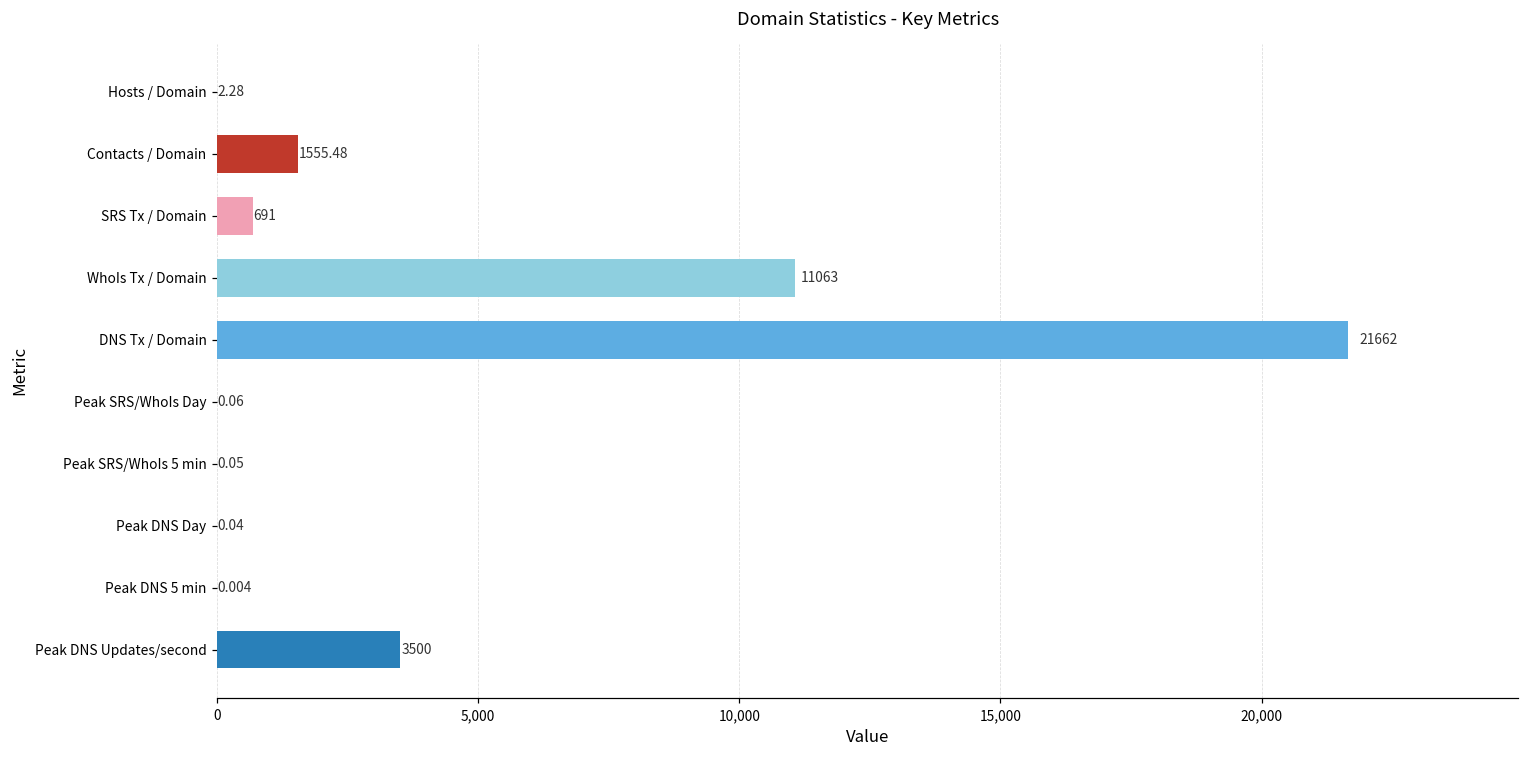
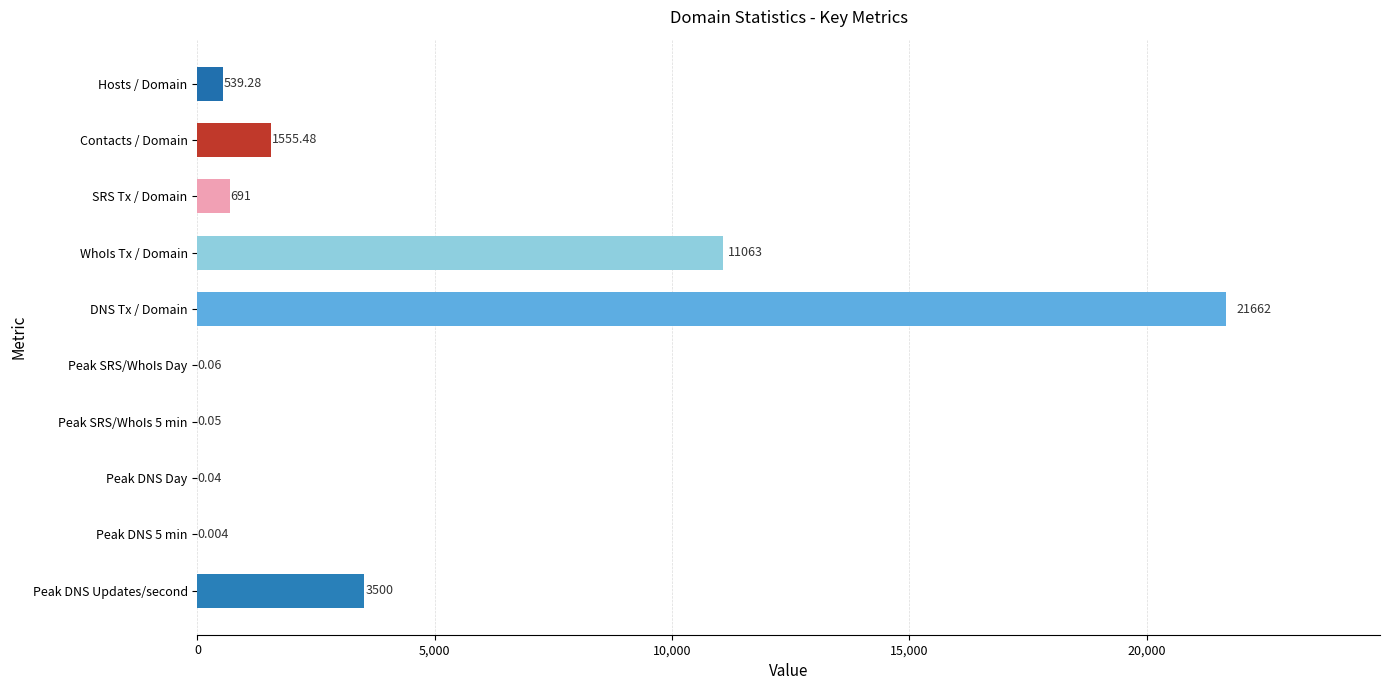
  {
-   "Hosts / Domain": 2.28,
+   "Hosts / Domain": 539.28,
    "Contacts / Domain": 1555.48,
    "SRS Tx / Domain": 691,
    "WhoIs Tx / Domain": 11063,
    "DNS Tx / Domain": 21662,
    "Peak SRS/WhoIs Day": 0.06,
    "Peak SRS/WhoIs 5 min": 0.05,
    "Peak DNS Day": 0.04,
    "Peak DNS 5 min": 0.004,
    "Peak DNS Updates/second": 3500
  }
